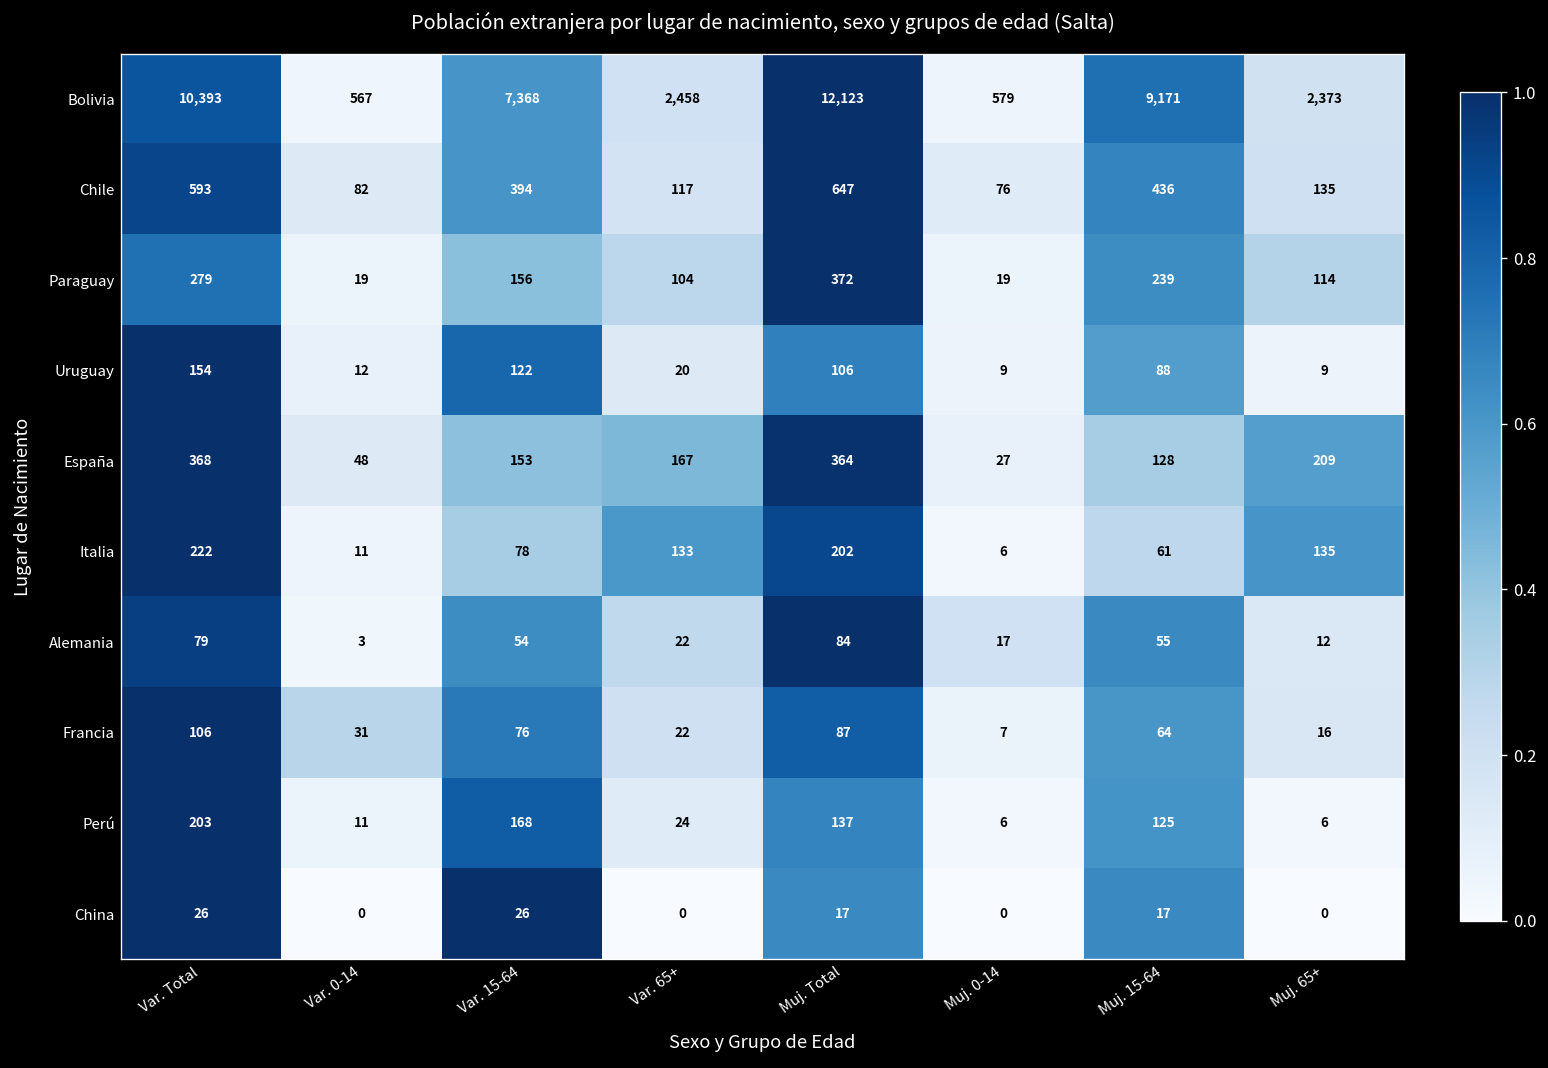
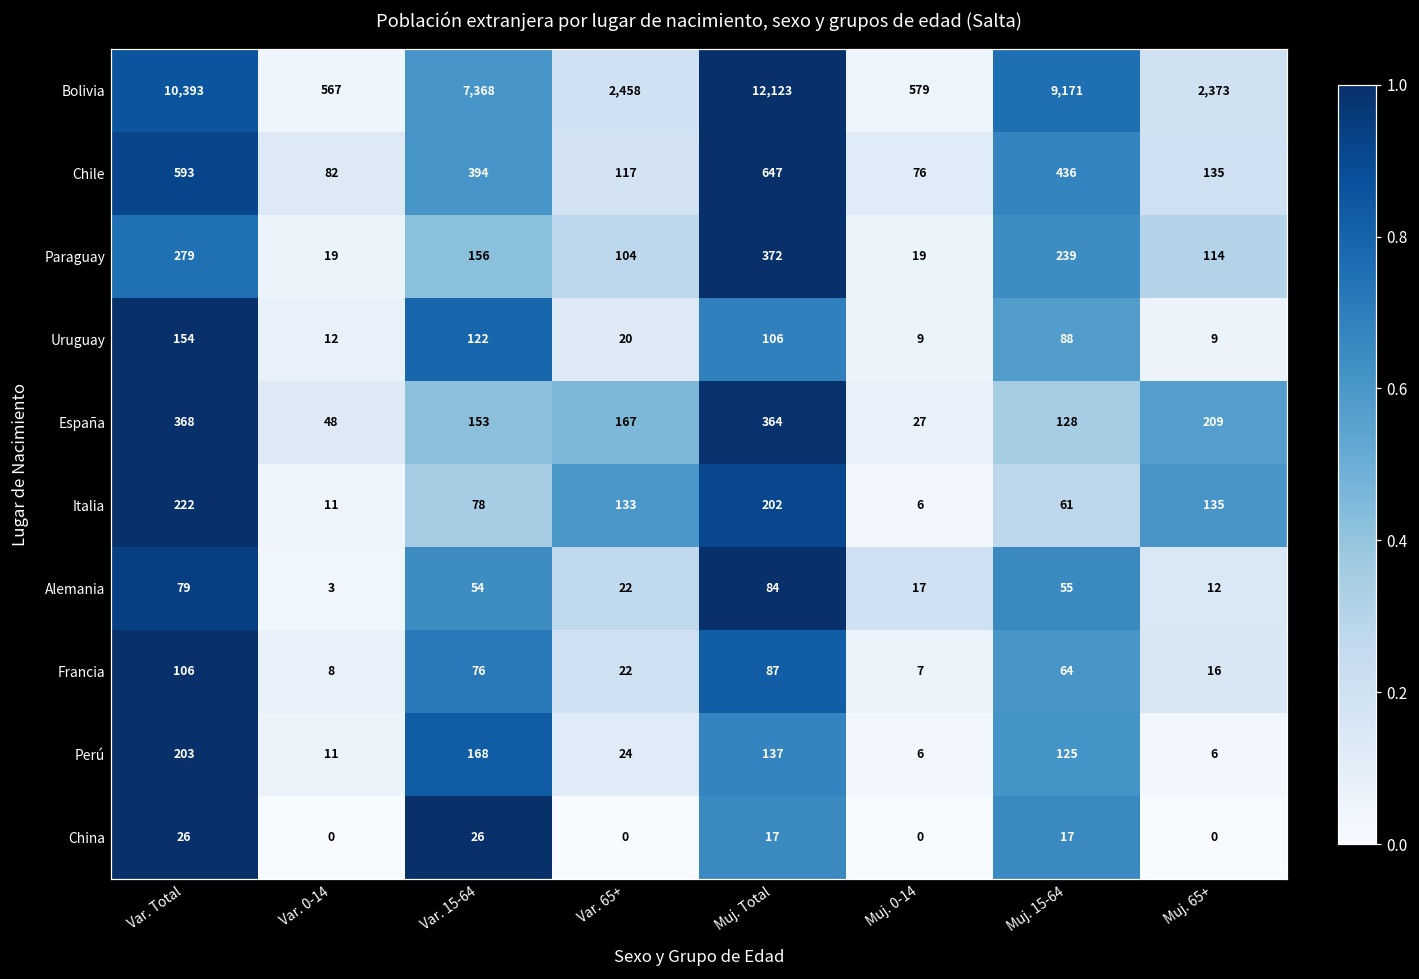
  {
    "Bolivia": {
      "Var. Total": "10,393",
      "Var. 0-14": "567",
      "Var. 15-64": "7,368",
      "Var. 65+": "2,458",
      "Muj. Total": "12,123",
      "Muj. 0-14": "579",
      "Muj. 15-64": "9,171",
      "Muj. 65+": "2,373"
    },
    "Chile": {
      "Var. Total": "593",
      "Var. 0-14": "82",
      "Var. 15-64": "394",
      "Var. 65+": "117",
      "Muj. Total": "647",
      "Muj. 0-14": "76",
      "Muj. 15-64": "436",
      "Muj. 65+": "135"
    },
    "Paraguay": {
      "Var. Total": "279",
      "Var. 0-14": "19",
      "Var. 15-64": "156",
      "Var. 65+": "104",
      "Muj. Total": "372",
      "Muj. 0-14": "19",
      "Muj. 15-64": "239",
      "Muj. 65+": "114"
    },
    "Uruguay": {
      "Var. Total": "154",
      "Var. 0-14": "12",
      "Var. 15-64": "122",
      "Var. 65+": "20",
      "Muj. Total": "106",
      "Muj. 0-14": "9",
      "Muj. 15-64": "88",
      "Muj. 65+": "9"
    },
    "España": {
      "Var. Total": "368",
      "Var. 0-14": "48",
      "Var. 15-64": "153",
      "Var. 65+": "167",
      "Muj. Total": "364",
      "Muj. 0-14": "27",
      "Muj. 15-64": "128",
      "Muj. 65+": "209"
    },
    "Italia": {
      "Var. Total": "222",
      "Var. 0-14": "11",
      "Var. 15-64": "78",
      "Var. 65+": "133",
      "Muj. Total": "202",
      "Muj. 0-14": "6",
      "Muj. 15-64": "61",
      "Muj. 65+": "135"
    },
    "Alemania": {
      "Var. Total": "79",
      "Var. 0-14": "3",
      "Var. 15-64": "54",
      "Var. 65+": "22",
      "Muj. Total": "84",
      "Muj. 0-14": "17",
      "Muj. 15-64": "55",
      "Muj. 65+": "12"
    },
    "Francia": {
      "Var. Total": "106",
-     "Var. 0-14": "31",
+     "Var. 0-14": "8",
      "Var. 15-64": "76",
      "Var. 65+": "22",
      "Muj. Total": "87",
      "Muj. 0-14": "7",
      "Muj. 15-64": "64",
      "Muj. 65+": "16"
    },
    "Perú": {
      "Var. Total": "203",
      "Var. 0-14": "11",
      "Var. 15-64": "168",
      "Var. 65+": "24",
      "Muj. Total": "137",
      "Muj. 0-14": "6",
      "Muj. 15-64": "125",
      "Muj. 65+": "6"
    },
    "China": {
      "Var. Total": "26",
      "Var. 0-14": "0",
      "Var. 15-64": "26",
      "Var. 65+": "0",
      "Muj. Total": "17",
      "Muj. 0-14": "0",
      "Muj. 15-64": "17",
      "Muj. 65+": "0"
    }
  }
